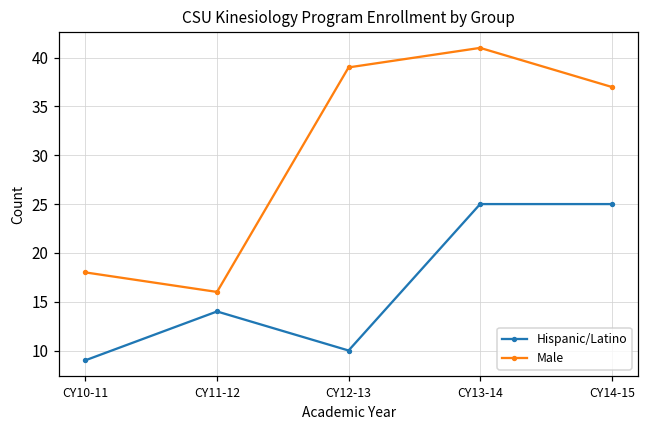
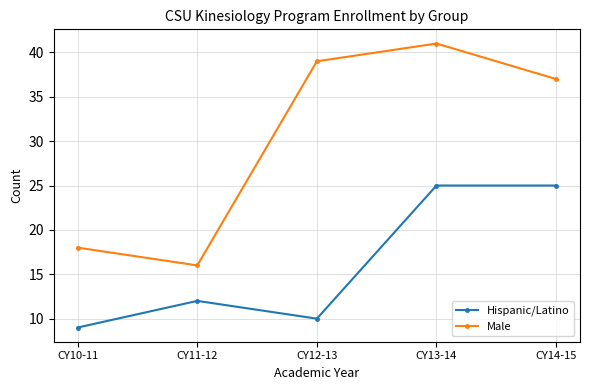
  {
    "Hispanic/Latino": {
      "CY10-11": 9,
-     "CY11-12": 14,
+     "CY11-12": 12,
      "CY12-13": 10,
      "CY13-14": 25,
      "CY14-15": 25
    },
    "Male": {
      "CY10-11": 18,
      "CY11-12": 16,
      "CY12-13": 39,
      "CY13-14": 41,
      "CY14-15": 37
    }
  }
